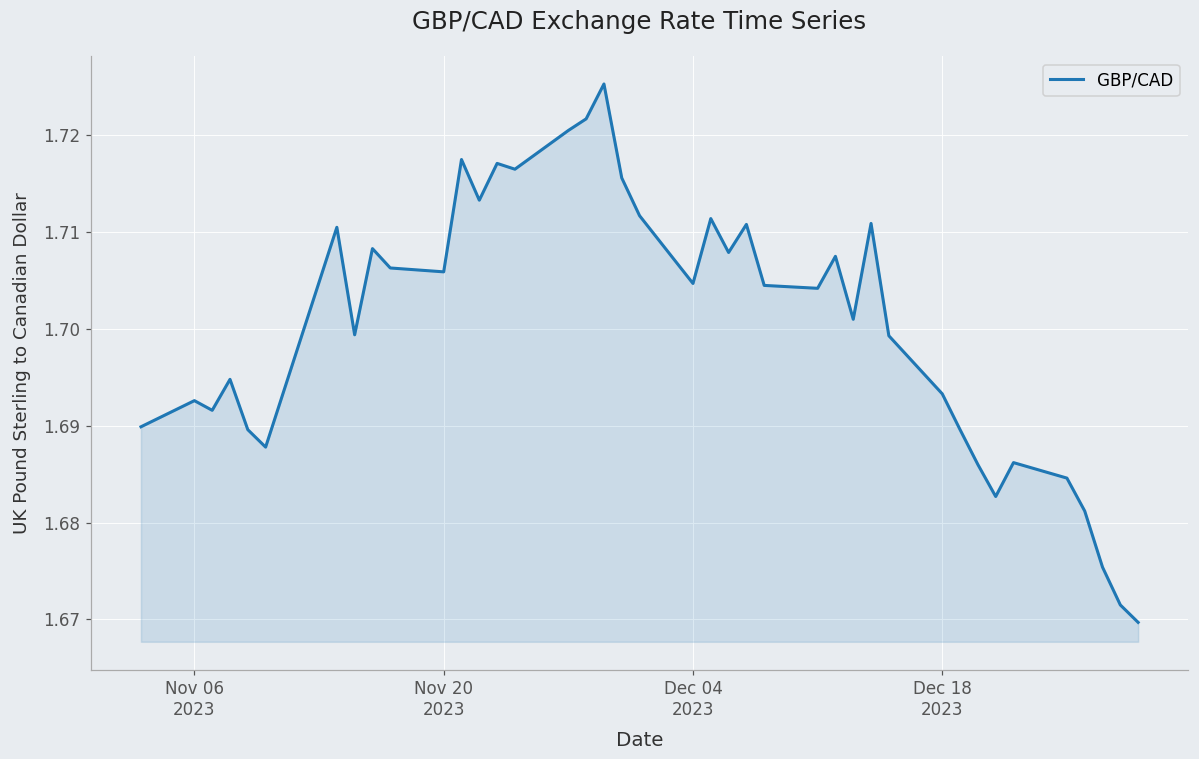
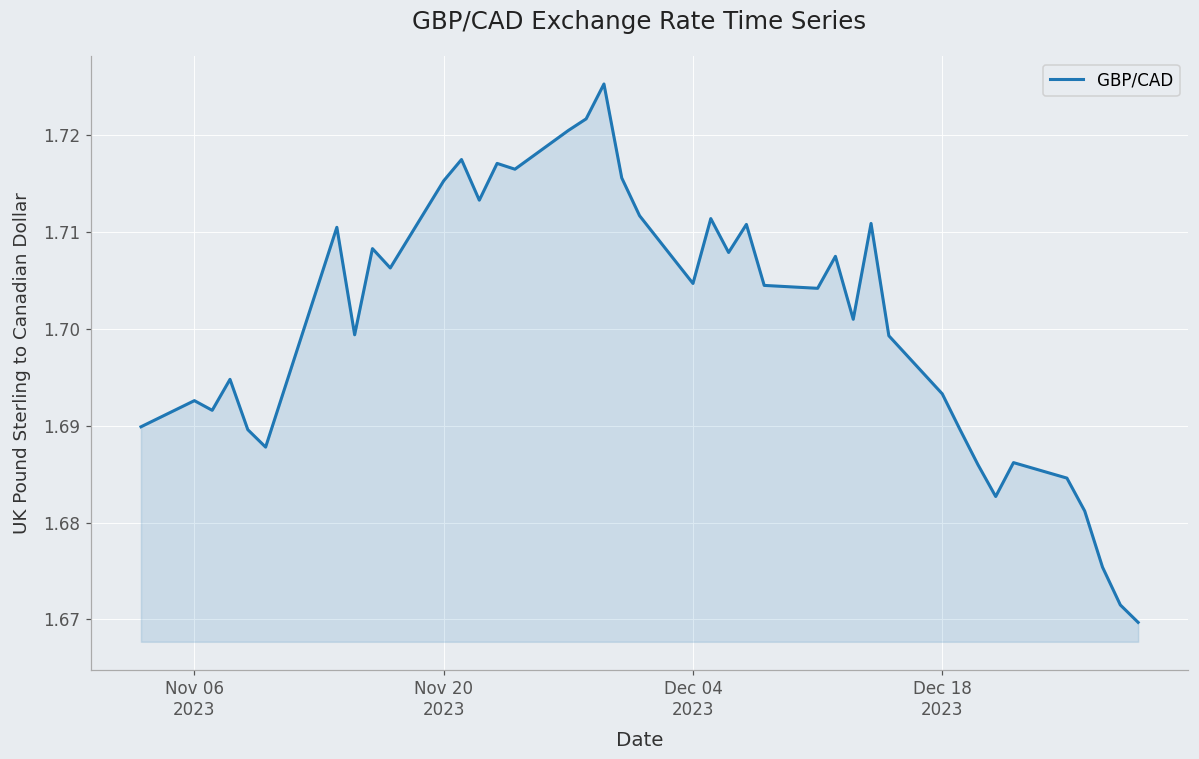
  {
    "Nov 06 2023": 1.693,
-   "Nov 20 2023": 1.706,
+   "Nov 20 2023": 1.715,
    "Dec 04 2023": 1.705,
    "Dec 18 2023": 1.693
  }
